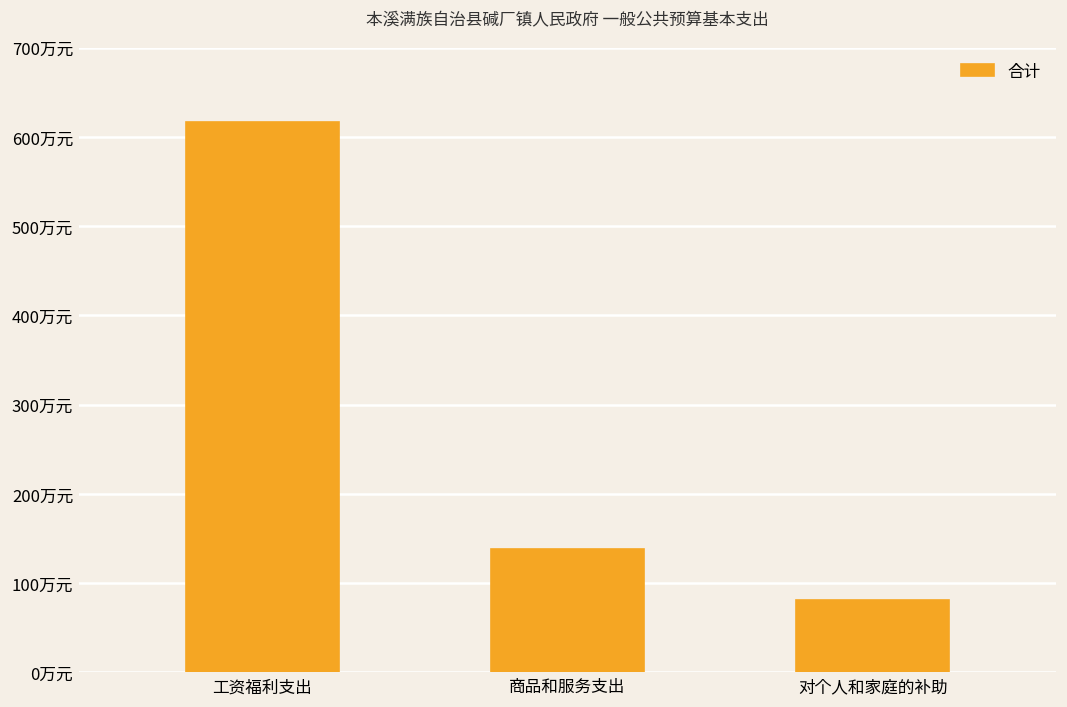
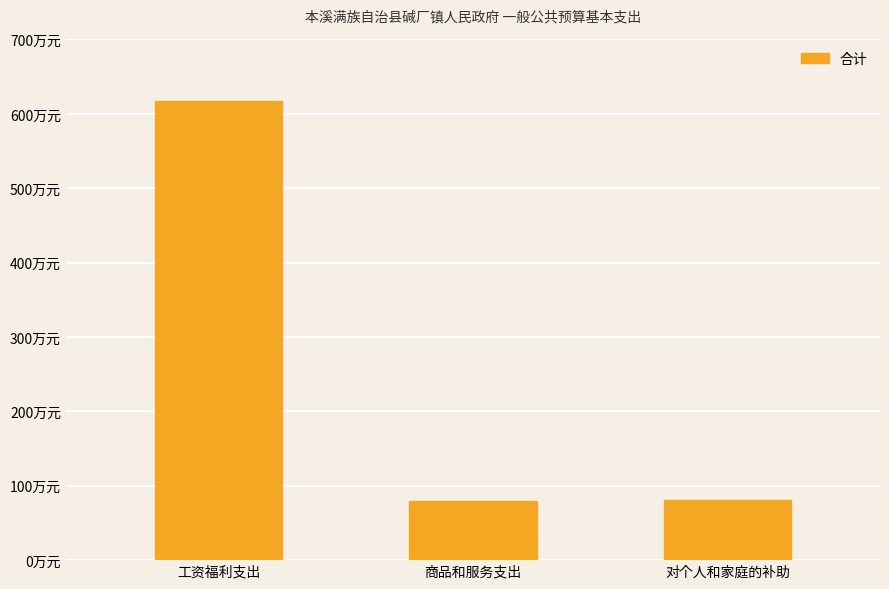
  {
    "工资福利支出": "620万元",
-   "商品和服务支出": "140万元",
+   "商品和服务支出": "80万元",
    "对个人和家庭的补助": "80万元"
  }
